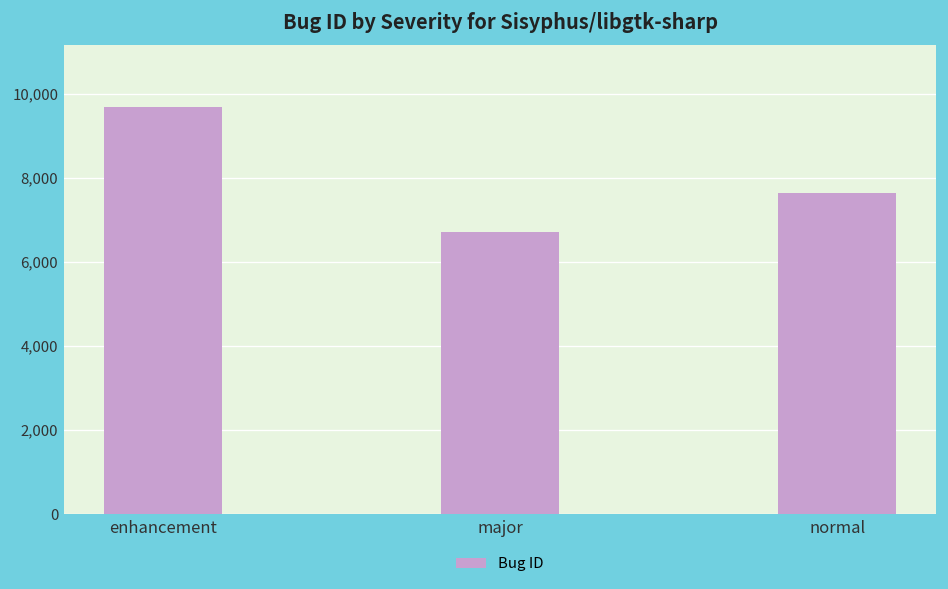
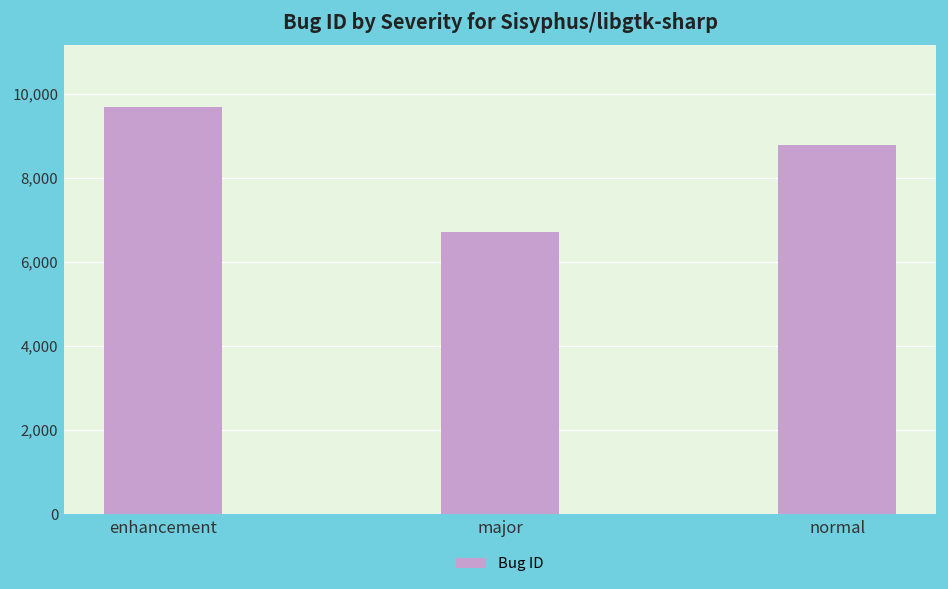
  {
    "enhancement": "9,700",
    "major": "6,700",
-   "normal": "7,600"
+   "normal": "8,800"
  }
